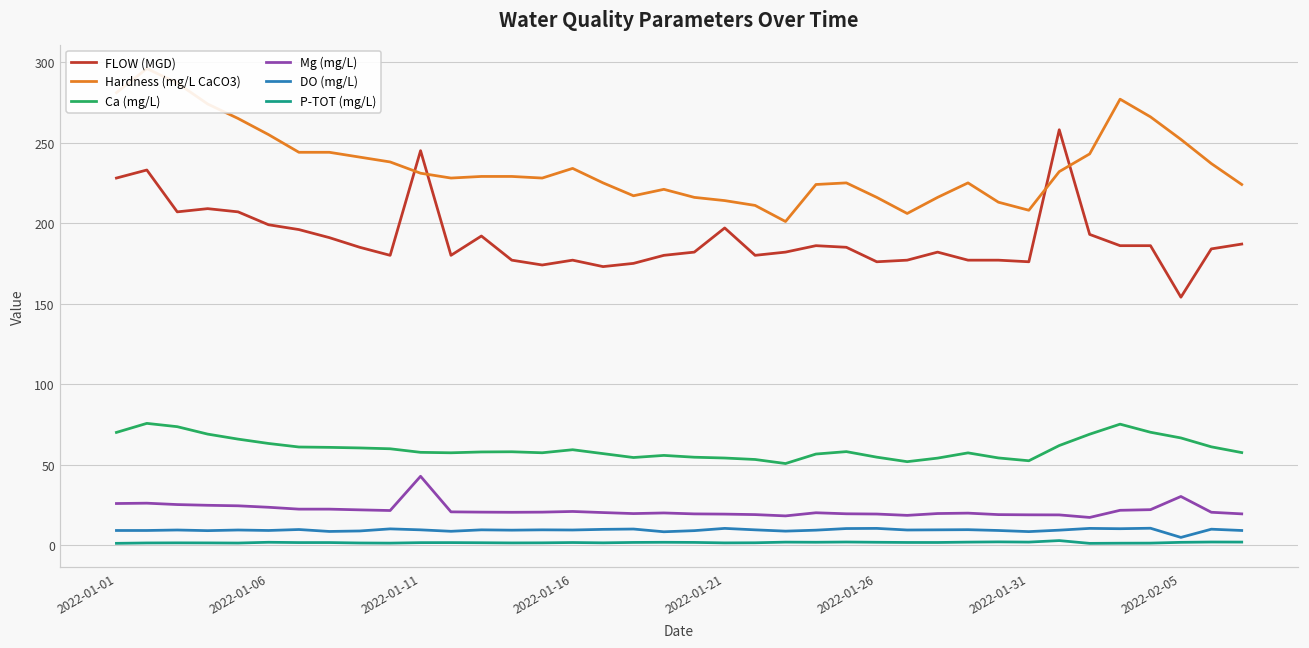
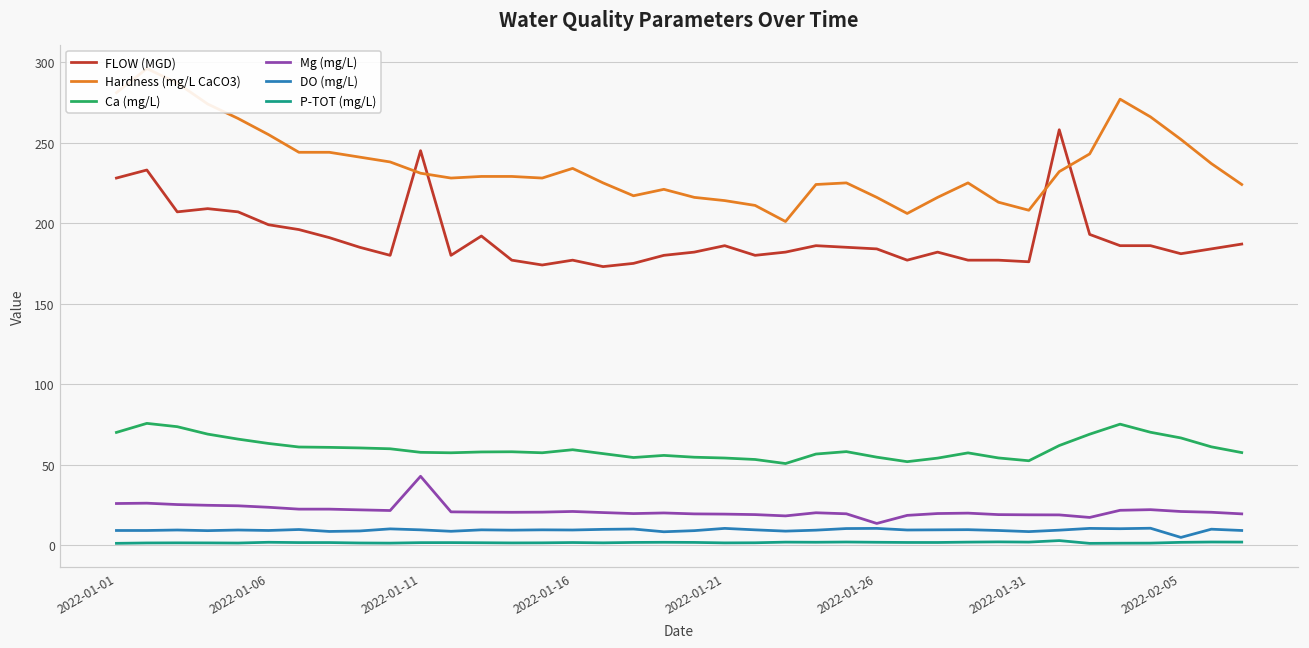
  {
    "FLOW (MGD)": {
      "2022-01-01": 228,
      "2022-01-06": 199,
      "2022-01-11": 245,
      "2022-01-16": 177,
-     "2022-01-21": 197,
-     "2022-01-26": 176,
+     "2022-01-21": 186,
+     "2022-01-26": 184,
      "2022-01-31": 176,
-     "2022-02-05": 154
+     "2022-02-05": 181
    },
    "Hardness (mg/L CaCO3)": {
      "2022-01-06": 255,
      "2022-01-11": 231,
      "2022-01-16": 234,
      "2022-01-21": 214,
      "2022-01-26": 216,
      "2022-01-31": 208,
      "2022-02-05": 252
    },
    "Mg (mg/L)": {
      "2022-01-01": 26,
      "2022-01-06": 24,
      "2022-01-11": 43,
      "2022-01-16": 21,
      "2022-01-21": 19,
-     "2022-01-26": 19,
+     "2022-01-26": 13,
      "2022-01-31": 19,
-     "2022-02-05": 30
+     "2022-02-05": 21
    },
    "DO (mg/L)": {
      "2022-01-01": 9,
      "2022-01-06": 9,
      "2022-01-11": 10,
      "2022-01-16": 9,
      "2022-01-21": 10,
      "2022-01-26": 10,
      "2022-01-31": 8,
      "2022-02-05": 5
    }
  }
